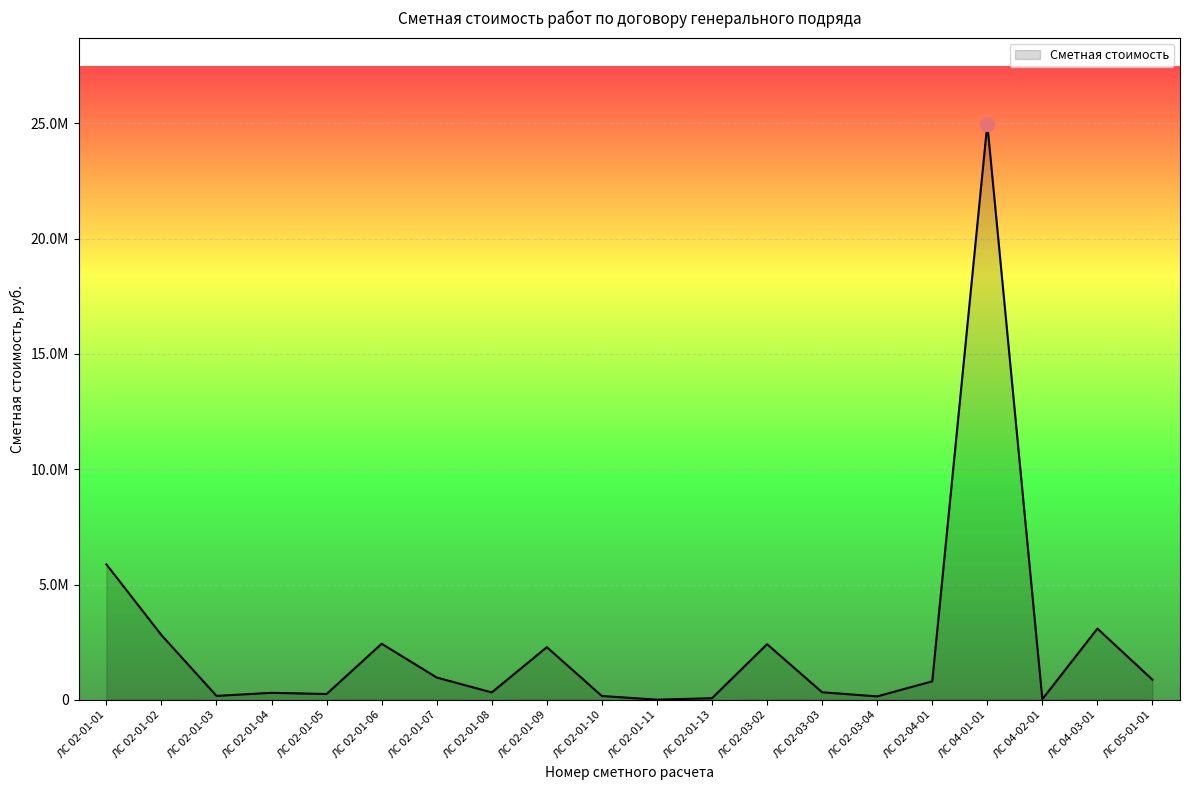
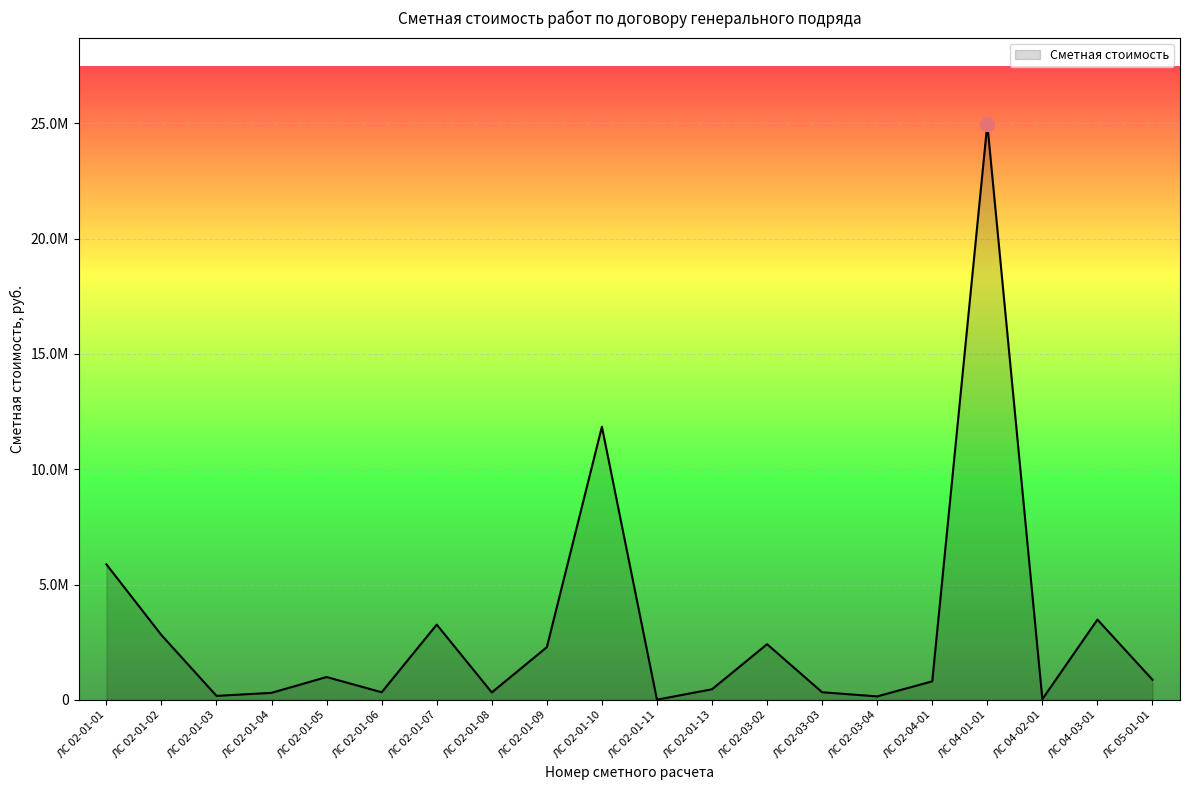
  {
    "Сметная стоимость": {
      "ЛС 02-01-01": 5900000,
      "ЛС 02-01-02": 2800000,
      "ЛС 02-01-03": 200000,
      "ЛС 02-01-04": 300000,
-     "ЛС 02-01-05": 300000,
-     "ЛС 02-01-06": 2400000,
-     "ЛС 02-01-07": 1000000,
+     "ЛС 02-01-05": 1000000,
+     "ЛС 02-01-06": 300000,
+     "ЛС 02-01-07": 3300000,
      "ЛС 02-01-08": 300000,
      "ЛС 02-01-09": 2300000,
-     "ЛС 02-01-10": 200000,
+     "ЛС 02-01-10": 11800000,
      "ЛС 02-01-11": 0,
-     "ЛС 02-01-13": 100000,
+     "ЛС 02-01-13": 500000,
      "ЛС 02-03-02": 2400000,
      "ЛС 02-03-03": 300000,
      "ЛС 02-03-04": 100000,
      "ЛС 02-04-01": 800000,
      "ЛС 04-02-01": 0,
-     "ЛС 04-03-01": 3100000,
+     "ЛС 04-03-01": 3500000,
      "ЛС 05-01-01": 900000
    }
  }
